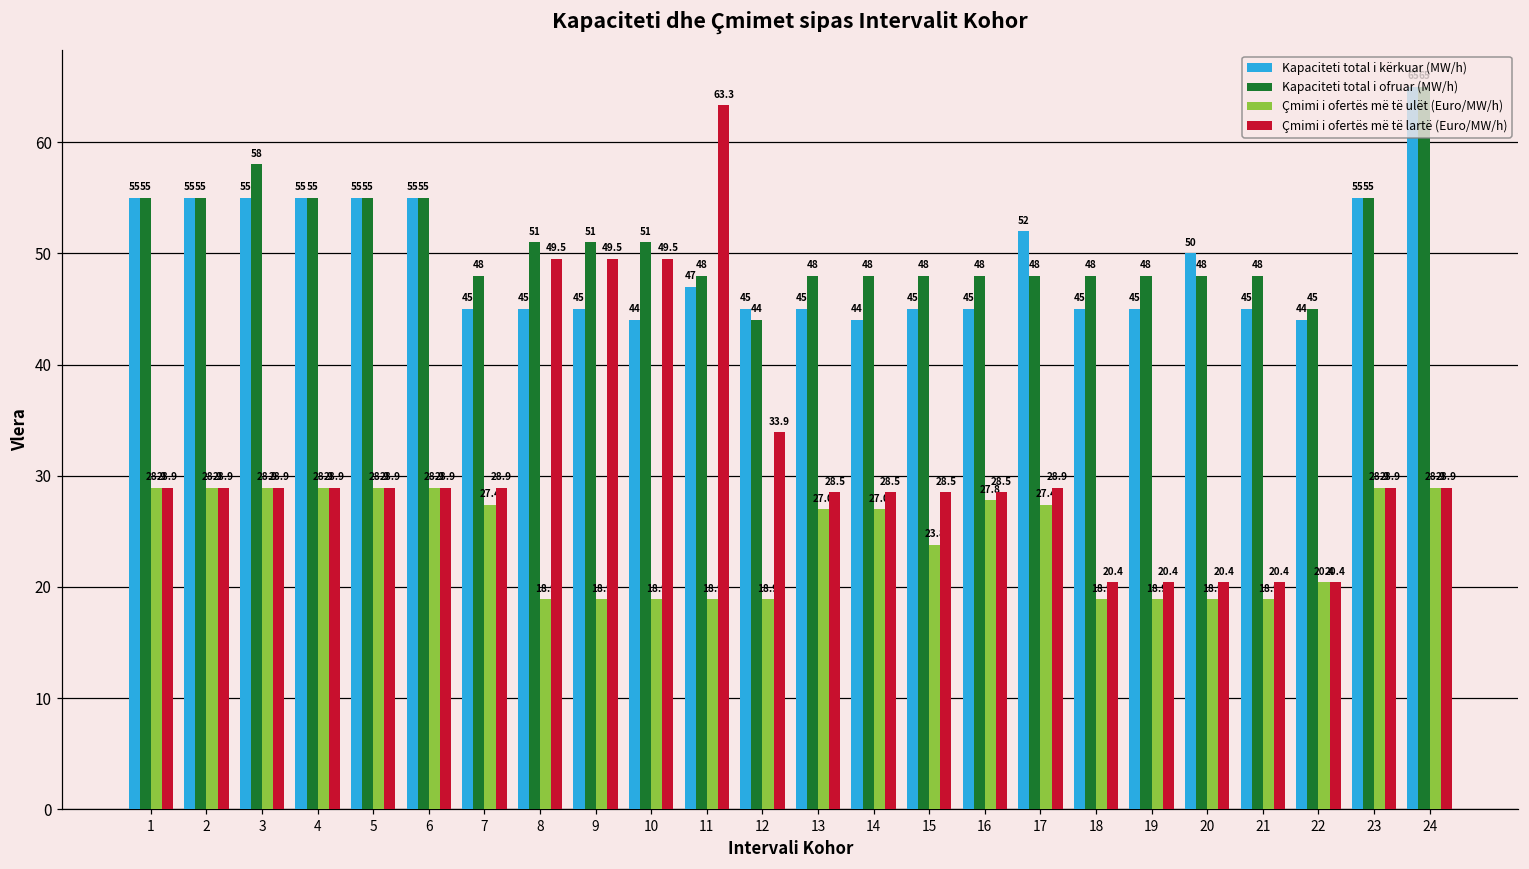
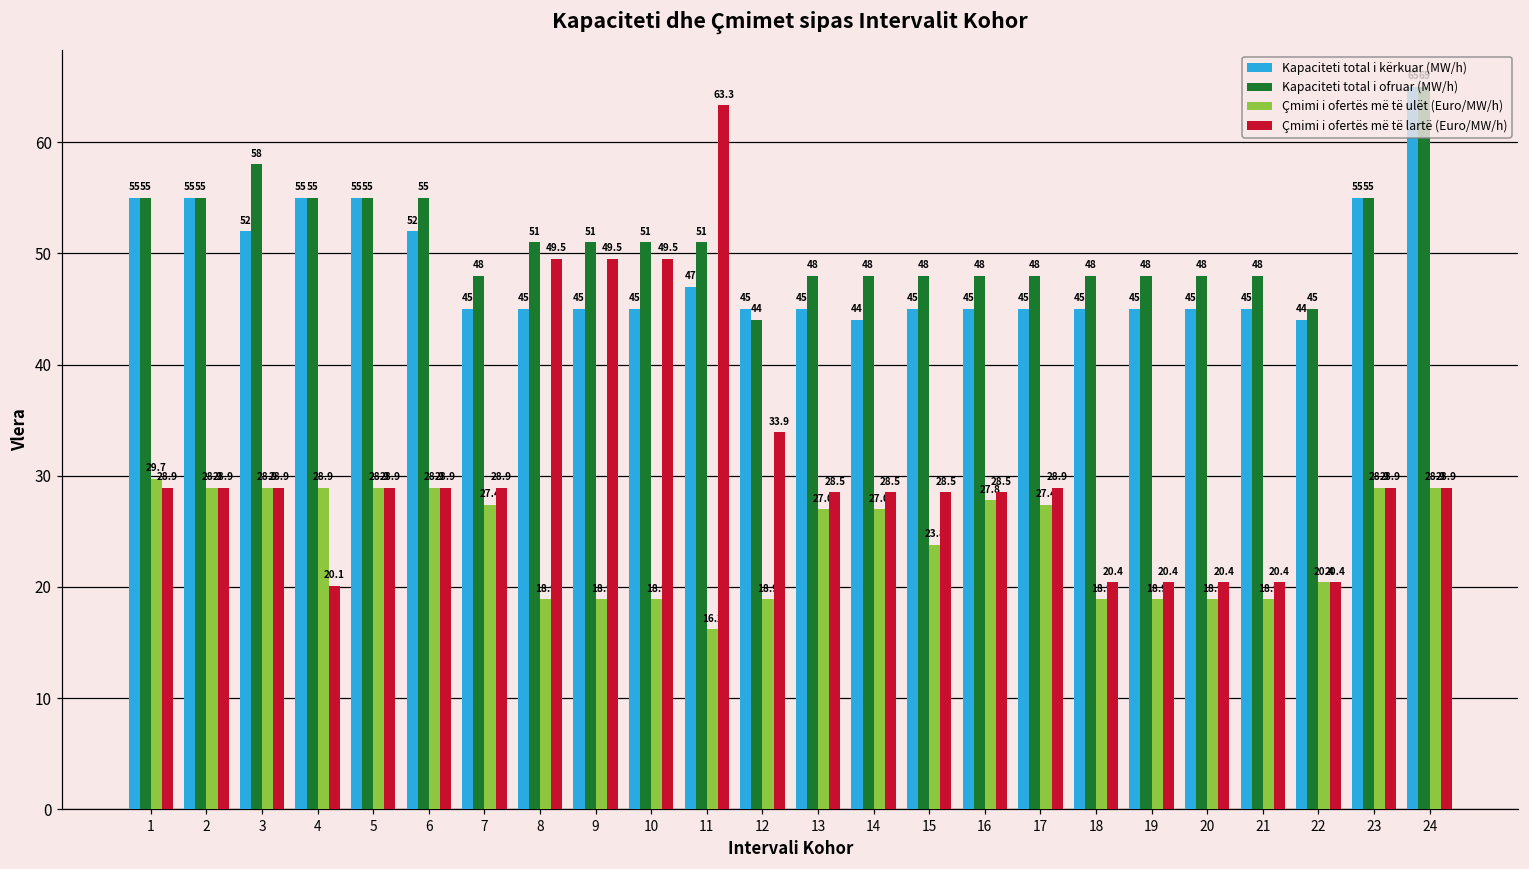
  {
    "Kapaciteti total i kërkuar (MW/h)": {
      "1": 55,
      "2": 55,
-     "3": 55,
+     "3": 52,
      "4": 55,
      "5": 55,
-     "6": 55,
+     "6": 52,
      "7": 45,
      "8": 45,
      "9": 45,
-     "10": 44,
+     "10": 45,
      "11": 47,
      "12": 45,
      "13": 45,
      "14": 44,
      "15": 45,
      "16": 45,
-     "17": 52,
+     "17": 45,
      "18": 45,
      "19": 45,
-     "20": 50,
+     "20": 45,
      "21": 45,
      "22": 44,
      "23": 55
    },
    "Kapaciteti total i ofruar (MW/h)": {
      "1": 55,
      "2": 55,
      "3": 58,
      "4": 55,
      "5": 55,
      "6": 55,
      "7": 48,
      "8": 51,
      "9": 51,
      "10": 51,
-     "11": 48,
+     "11": 51,
      "12": 44,
      "13": 48,
      "14": 48,
      "15": 48,
      "16": 48,
      "17": 48,
      "18": 48,
      "19": 48,
      "20": 48,
      "21": 48,
      "22": 45,
      "23": 55
    },
    "Çmimi i ofertës më të ulët (Euro/MW/h)": {
-     "1": 28.9,
+     "1": 29.7,
      "4": 28.9,
      "7": 27.4,
      "8": 18.9,
      "9": 18.9,
      "10": 18.9,
-     "11": 18.9,
+     "11": 16.2,
      "12": 18.9,
      "13": 27.0,
      "14": 27.0,
      "15": 23.8,
      "16": 27.8,
      "17": 27.4,
      "18": 18.9,
      "19": 18.9,
      "20": 18.9,
      "21": 18.9
    },
    "Çmimi i ofertës më të lartë (Euro/MW/h)": {
      "1": 28.9,
-     "4": 28.9,
+     "4": 20.1,
      "7": 28.9,
      "8": 49.5,
      "9": 49.5,
      "10": 49.5,
      "11": 63.3,
      "12": 33.9,
      "13": 28.5,
      "14": 28.5,
      "15": 28.5,
      "16": 28.5,
      "17": 28.9,
      "18": 20.4,
      "19": 20.4,
      "20": 20.4,
      "21": 20.4
    }
  }
